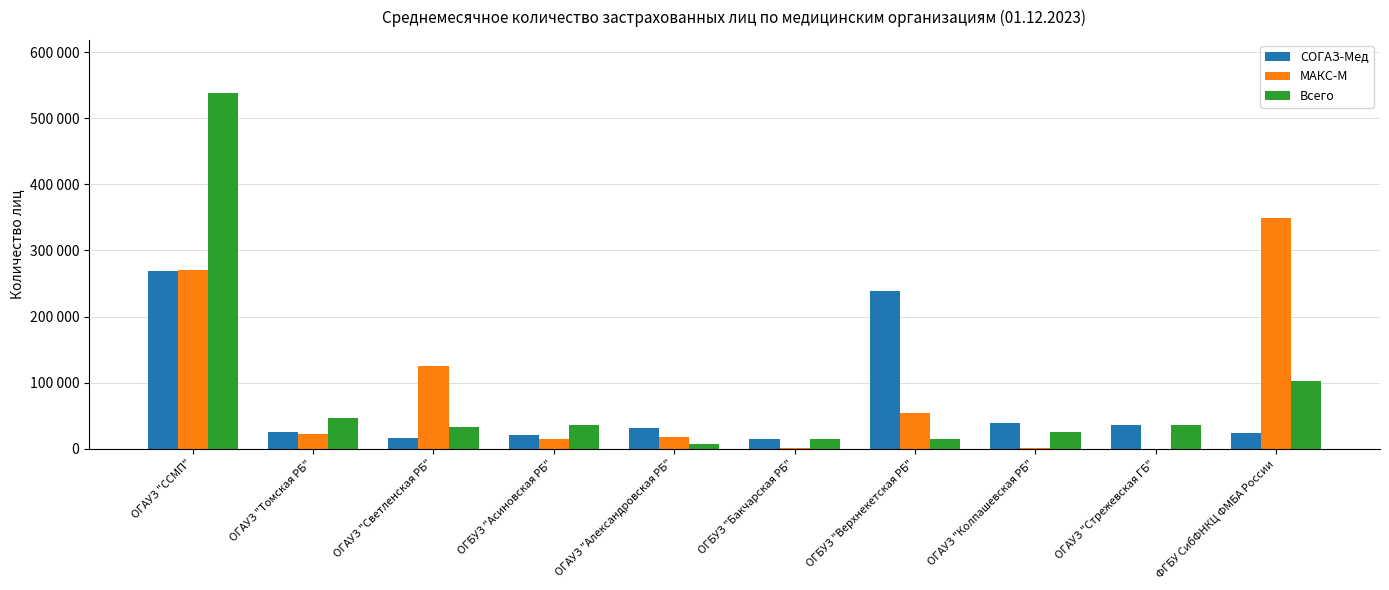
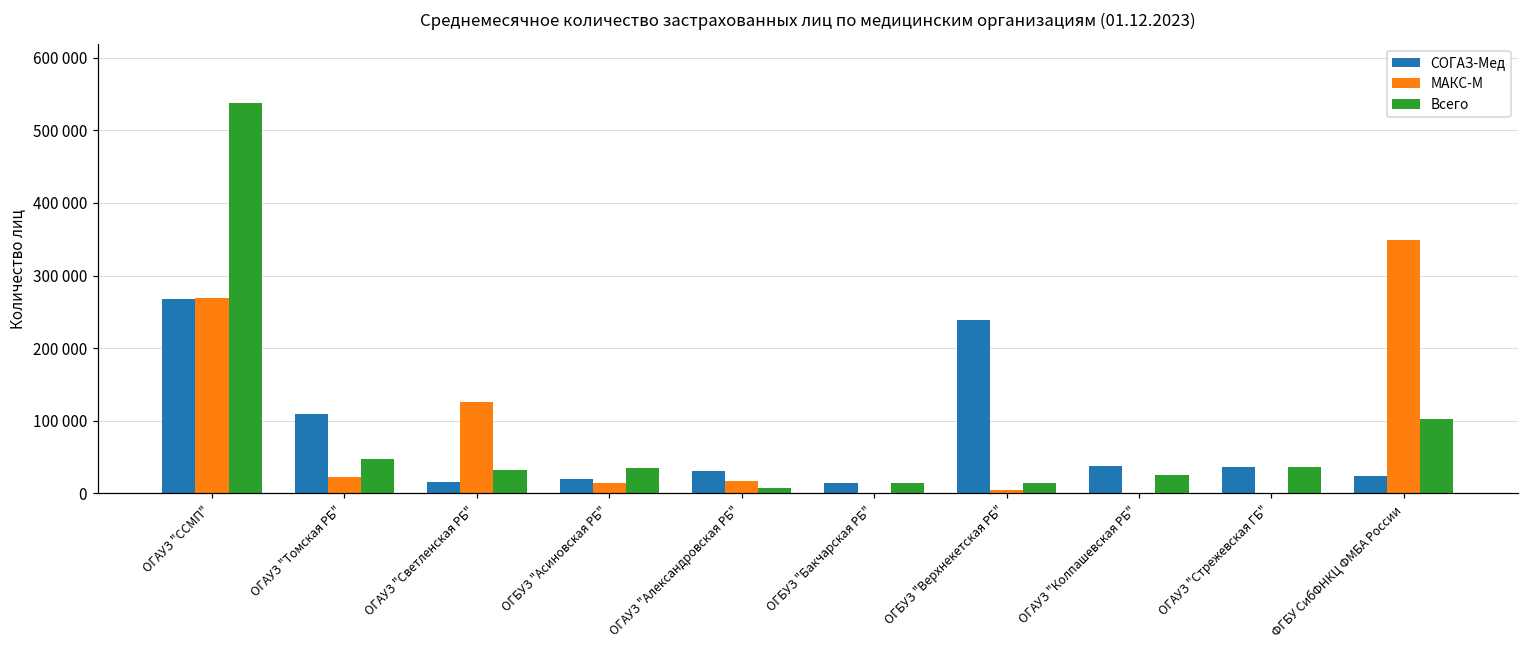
  {
    "СОГАЗ-Мед": {
      "ОГАУЗ \"ССМП\"": 270000,
-     "ОГАУЗ \"Томская РБ\"": 20000,
+     "ОГАУЗ \"Томская РБ\"": 110000,
      "ОГАУЗ \"Светленская РБ\"": 20000,
      "ОГБУЗ \"Асиновская РБ\"": 20000,
      "ОГАУЗ \"Александровская РБ\"": 30000,
      "ОГБУЗ \"Бакчарская РБ\"": 10000,
      "ОГБУЗ \"Верхнекетская РБ\"": 240000,
      "ОГАУЗ \"Колпашевская РБ\"": 40000,
      "ОГАУЗ \"Стрежевская ГБ\"": 40000,
      "ФГБУ СибФНКЦ ФМБА России": 20000
    },
    "МАКС-М": {
      "ОГАУЗ \"ССМП\"": 270000,
      "ОГАУЗ \"Томская РБ\"": 20000,
      "ОГАУЗ \"Светленская РБ\"": 130000,
      "ОГБУЗ \"Асиновская РБ\"": 20000,
      "ОГАУЗ \"Александровская РБ\"": 20000,
-     "ОГБУЗ \"Верхнекетская РБ\"": 50000,
+     "ОГБУЗ \"Верхнекетская РБ\"": 10000,
      "ФГБУ СибФНКЦ ФМБА России": 350000
    },
    "Всего": {
      "ОГАУЗ \"ССМП\"": 540000,
      "ОГАУЗ \"Томская РБ\"": 50000,
      "ОГАУЗ \"Светленская РБ\"": 30000,
      "ОГБУЗ \"Асиновская РБ\"": 40000,
      "ОГАУЗ \"Александровская РБ\"": 10000,
      "ОГБУЗ \"Бакчарская РБ\"": 10000,
      "ОГБУЗ \"Верхнекетская РБ\"": 10000,
      "ОГАУЗ \"Колпашевская РБ\"": 20000,
      "ОГАУЗ \"Стрежевская ГБ\"": 40000,
      "ФГБУ СибФНКЦ ФМБА России": 100000
    }
  }
